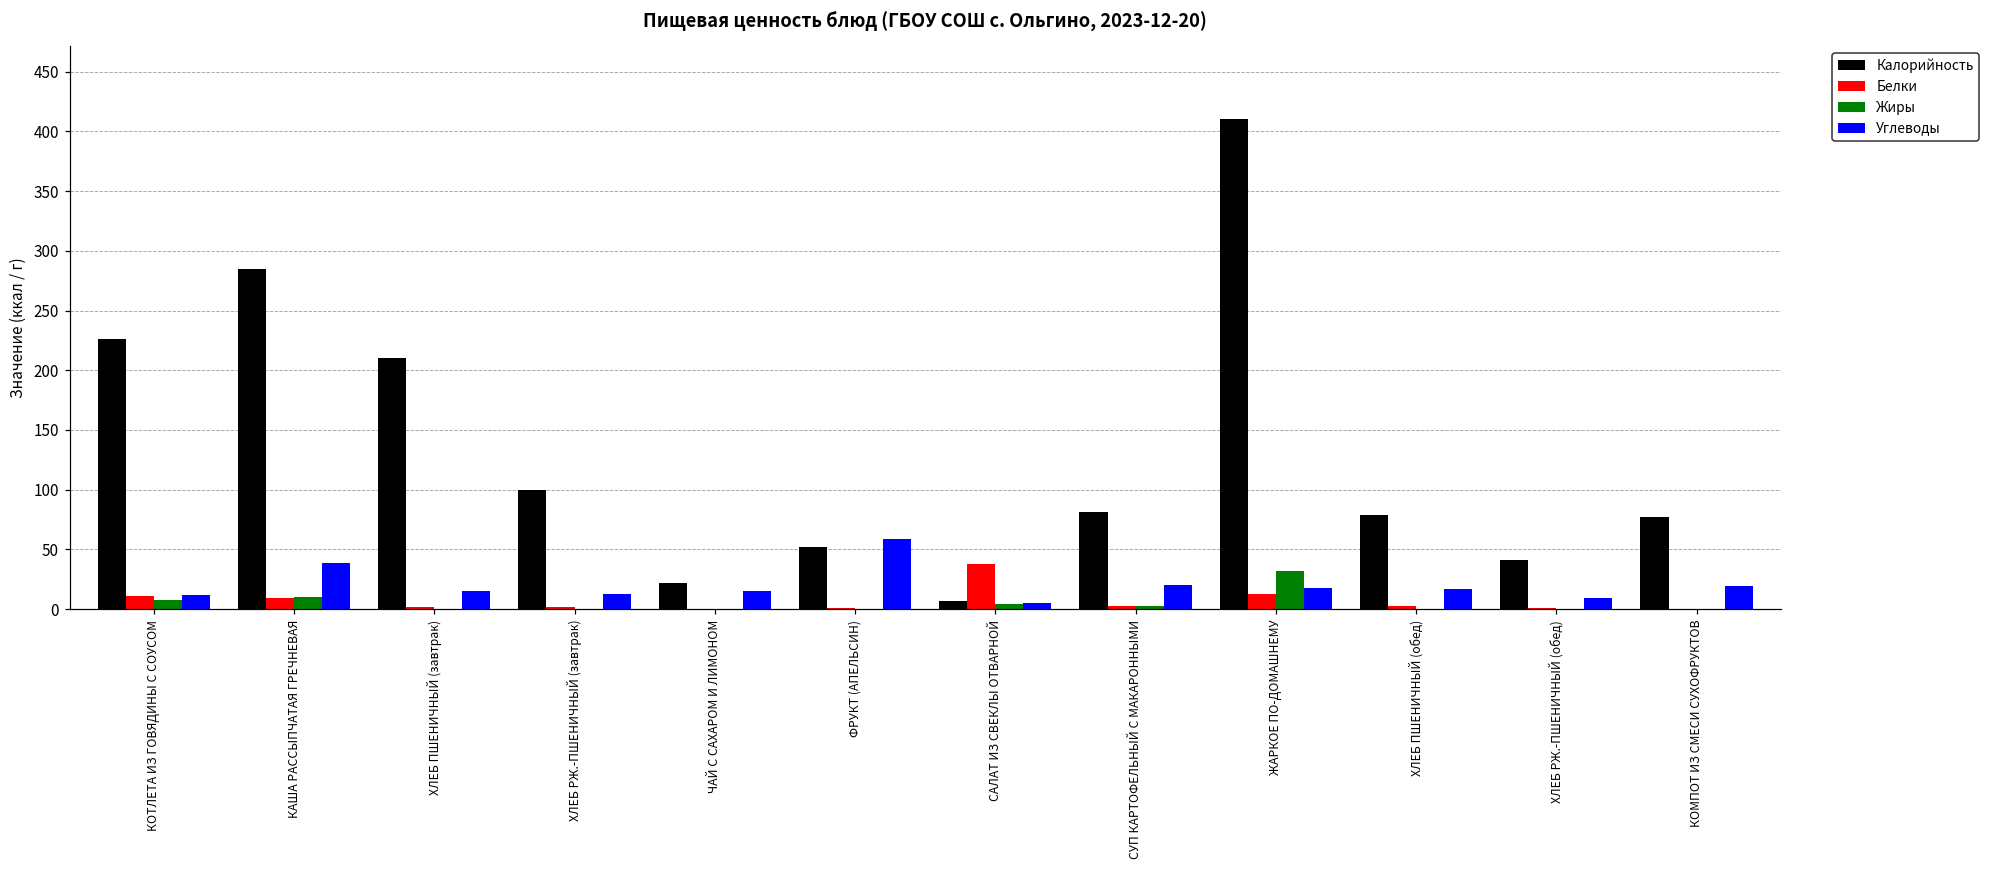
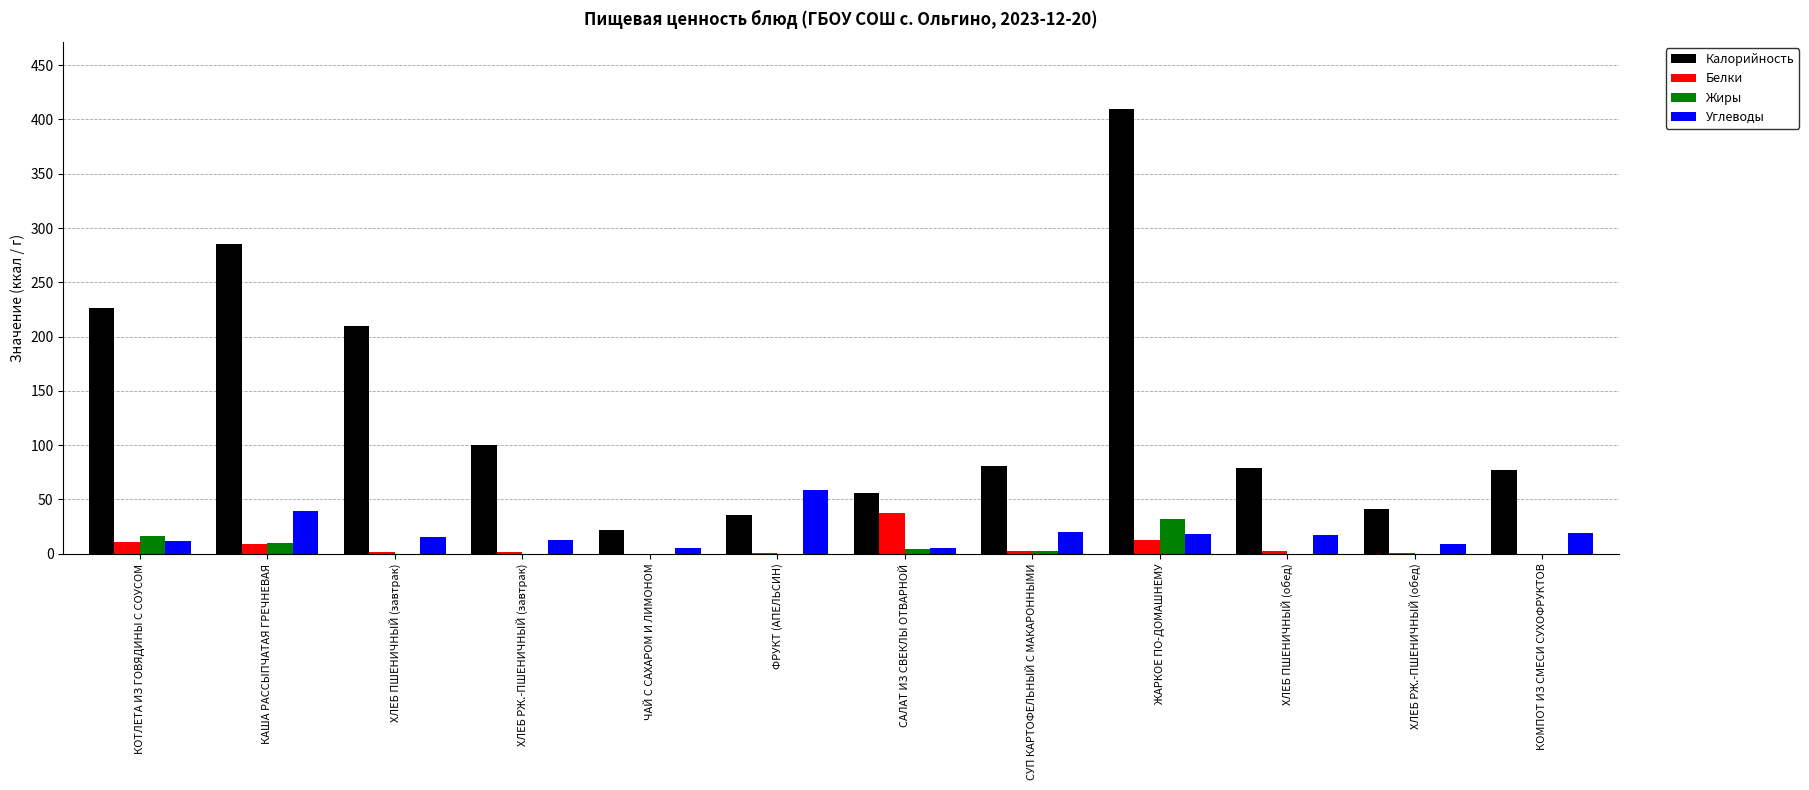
  {
    "Калорийность": {
      "КОТЛЕТА ИЗ ГОВЯДИНЫ С СОУСОМ": 226,
      "КАША РАССЫПЧАТАЯ ГРЕЧНЕВАЯ": 285,
      "ХЛЕБ ПШЕНИЧНЫЙ (завтрак)": 210,
      "ХЛЕБ РЖ.-ПШЕНИЧНЫЙ (завтрак)": 100,
      "ЧАЙ С САХАРОМ И ЛИМОНОМ": 22,
-     "ФРУКТ (АПЕЛЬСИН)": 52,
-     "САЛАТ ИЗ СВЕКЛЫ ОТВАРНОЙ": 7,
+     "ФРУКТ (АПЕЛЬСИН)": 36,
+     "САЛАТ ИЗ СВЕКЛЫ ОТВАРНОЙ": 56,
      "СУП КАРТОФЕЛЬНЫЙ С МАКАРОННЫМИ": 81,
      "ЖАРКОЕ ПО-ДОМАШНЕМУ": 410,
      "ХЛЕБ ПШЕНИЧНЫЙ (обед)": 79,
      "ХЛЕБ РЖ.-ПШЕНИЧНЫЙ (обед)": 41,
      "КОМПОТ ИЗ СМЕСИ СУХОФРУКТОВ": 77
    },
    "Белки": {
      "КОТЛЕТА ИЗ ГОВЯДИНЫ С СОУСОМ": 11,
      "КАША РАССЫПЧАТАЯ ГРЕЧНЕВАЯ": 9,
      "ЧАЙ С САХАРОМ И ЛИМОНОМ": 0,
      "САЛАТ ИЗ СВЕКЛЫ ОТВАРНОЙ": 38,
      "СУП КАРТОФЕЛЬНЫЙ С МАКАРОННЫМИ": 3,
      "ЖАРКОЕ ПО-ДОМАШНЕМУ": 13,
      "ХЛЕБ ПШЕНИЧНЫЙ (обед)": 3,
      "КОМПОТ ИЗ СМЕСИ СУХОФРУКТОВ": 0
    },
    "Жиры": {
-     "КОТЛЕТА ИЗ ГОВЯДИНЫ С СОУСОМ": 8,
+     "КОТЛЕТА ИЗ ГОВЯДИНЫ С СОУСОМ": 16,
      "КАША РАССЫПЧАТАЯ ГРЕЧНЕВАЯ": 10,
      "ХЛЕБ ПШЕНИЧНЫЙ (завтрак)": 0,
      "ХЛЕБ РЖ.-ПШЕНИЧНЫЙ (завтрак)": 0,
      "ЧАЙ С САХАРОМ И ЛИМОНОМ": 0,
      "ФРУКТ (АПЕЛЬСИН)": 0,
      "САЛАТ ИЗ СВЕКЛЫ ОТВАРНОЙ": 4,
      "СУП КАРТОФЕЛЬНЫЙ С МАКАРОННЫМИ": 3,
      "ЖАРКОЕ ПО-ДОМАШНЕМУ": 32,
      "ХЛЕБ ПШЕНИЧНЫЙ (обед)": 0,
      "ХЛЕБ РЖ.-ПШЕНИЧНЫЙ (обед)": 0,
      "КОМПОТ ИЗ СМЕСИ СУХОФРУКТОВ": 0
    },
    "Углеводы": {
      "КОТЛЕТА ИЗ ГОВЯДИНЫ С СОУСОМ": 12,
      "КАША РАССЫПЧАТАЯ ГРЕЧНЕВАЯ": 39,
      "ХЛЕБ ПШЕНИЧНЫЙ (завтрак)": 15,
      "ХЛЕБ РЖ.-ПШЕНИЧНЫЙ (завтрак)": 13,
-     "ЧАЙ С САХАРОМ И ЛИМОНОМ": 15,
+     "ЧАЙ С САХАРОМ И ЛИМОНОМ": 5,
      "ФРУКТ (АПЕЛЬСИН)": 59,
      "САЛАТ ИЗ СВЕКЛЫ ОТВАРНОЙ": 5,
      "СУП КАРТОФЕЛЬНЫЙ С МАКАРОННЫМИ": 20,
      "ЖАРКОЕ ПО-ДОМАШНЕМУ": 18,
      "ХЛЕБ ПШЕНИЧНЫЙ (обед)": 17,
      "ХЛЕБ РЖ.-ПШЕНИЧНЫЙ (обед)": 9,
      "КОМПОТ ИЗ СМЕСИ СУХОФРУКТОВ": 19
    }
  }
